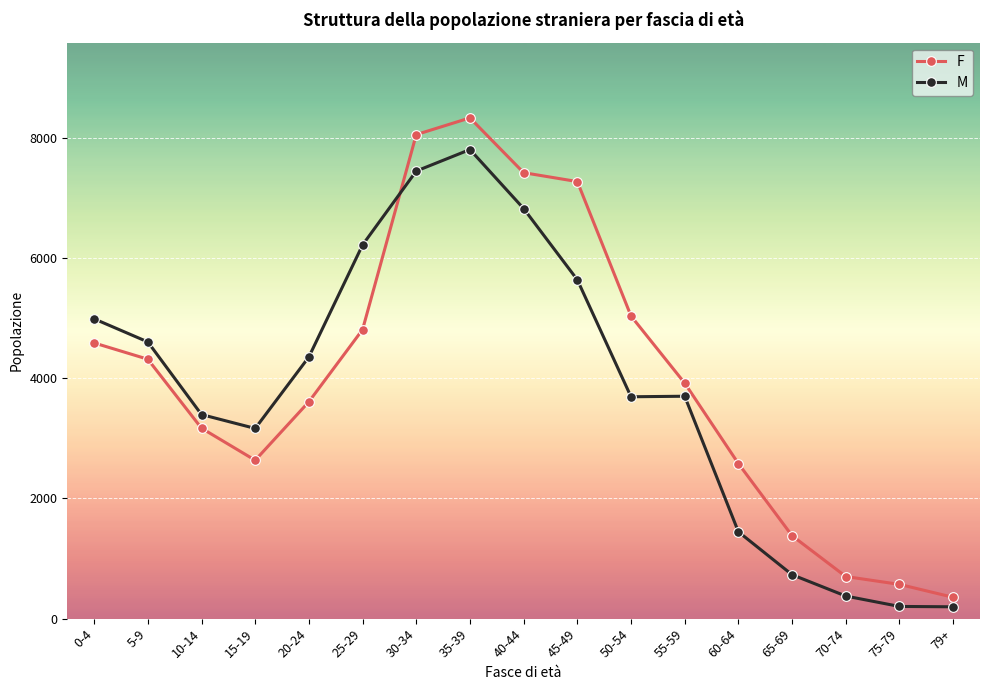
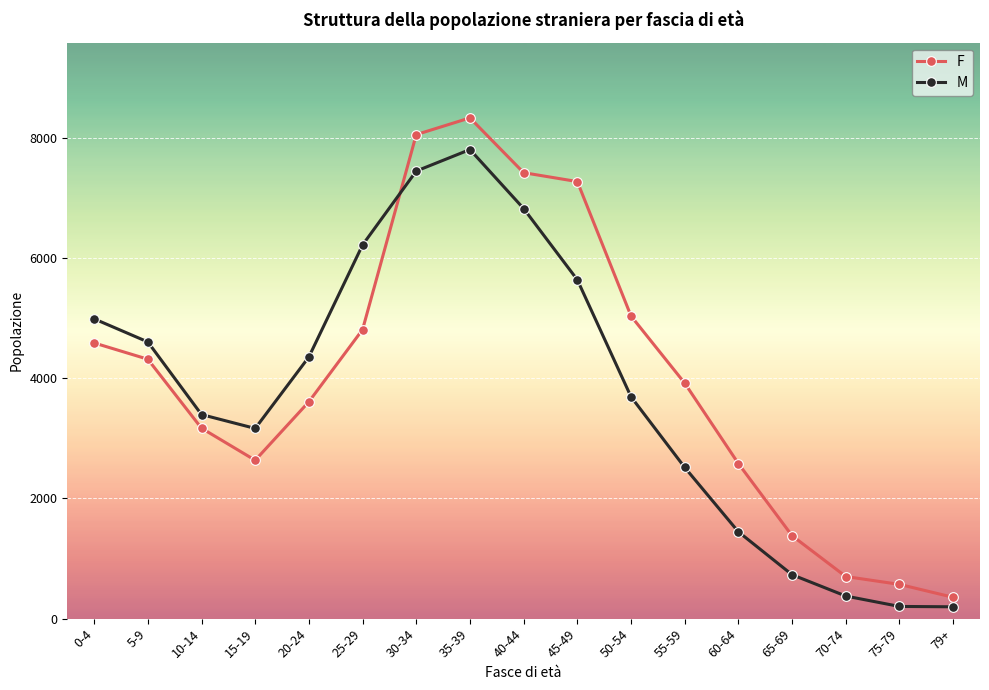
  {
    "F": {
      "0-4": 4600,
      "5-9": 4300,
      "10-14": 3200,
      "15-19": 2600,
      "20-24": 3600,
      "25-29": 4800,
      "30-34": 8100,
      "35-39": 8300,
      "40-44": 7400,
      "45-49": 7300,
      "50-54": 5000,
      "55-59": 3900,
      "60-64": 2600,
      "65-69": 1400,
      "70-74": 700,
      "75-79": 600,
      "79+": 400
    },
    "M": {
      "0-4": 5000,
      "5-9": 4600,
      "10-14": 3400,
      "15-19": 3200,
      "20-24": 4400,
      "25-29": 6200,
      "30-34": 7500,
      "35-39": 7800,
      "40-44": 6800,
      "45-49": 5600,
      "50-54": 3700,
-     "55-59": 3700,
+     "55-59": 2500,
      "60-64": 1400,
      "65-69": 700,
      "70-74": 400,
      "75-79": 200,
      "79+": 200
    }
  }
